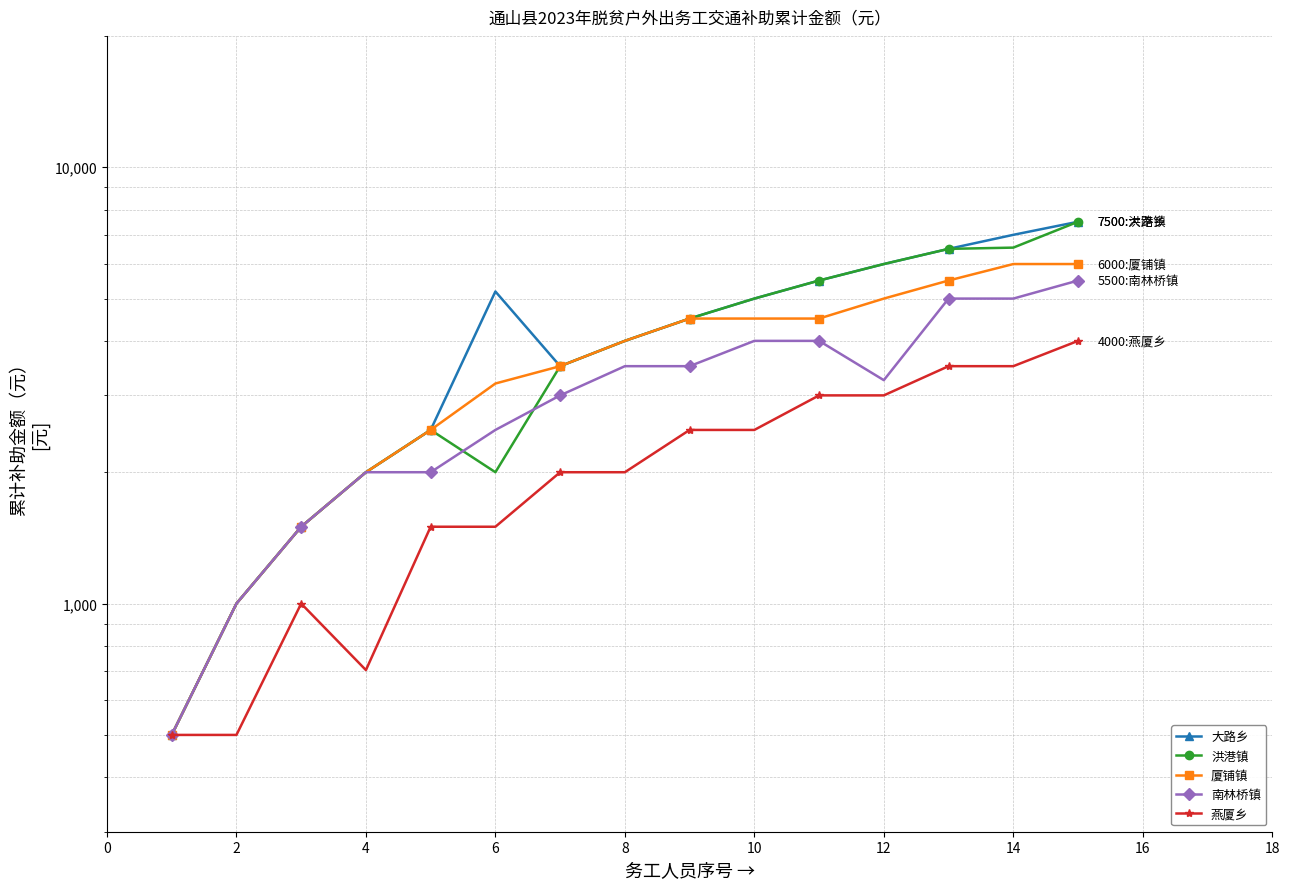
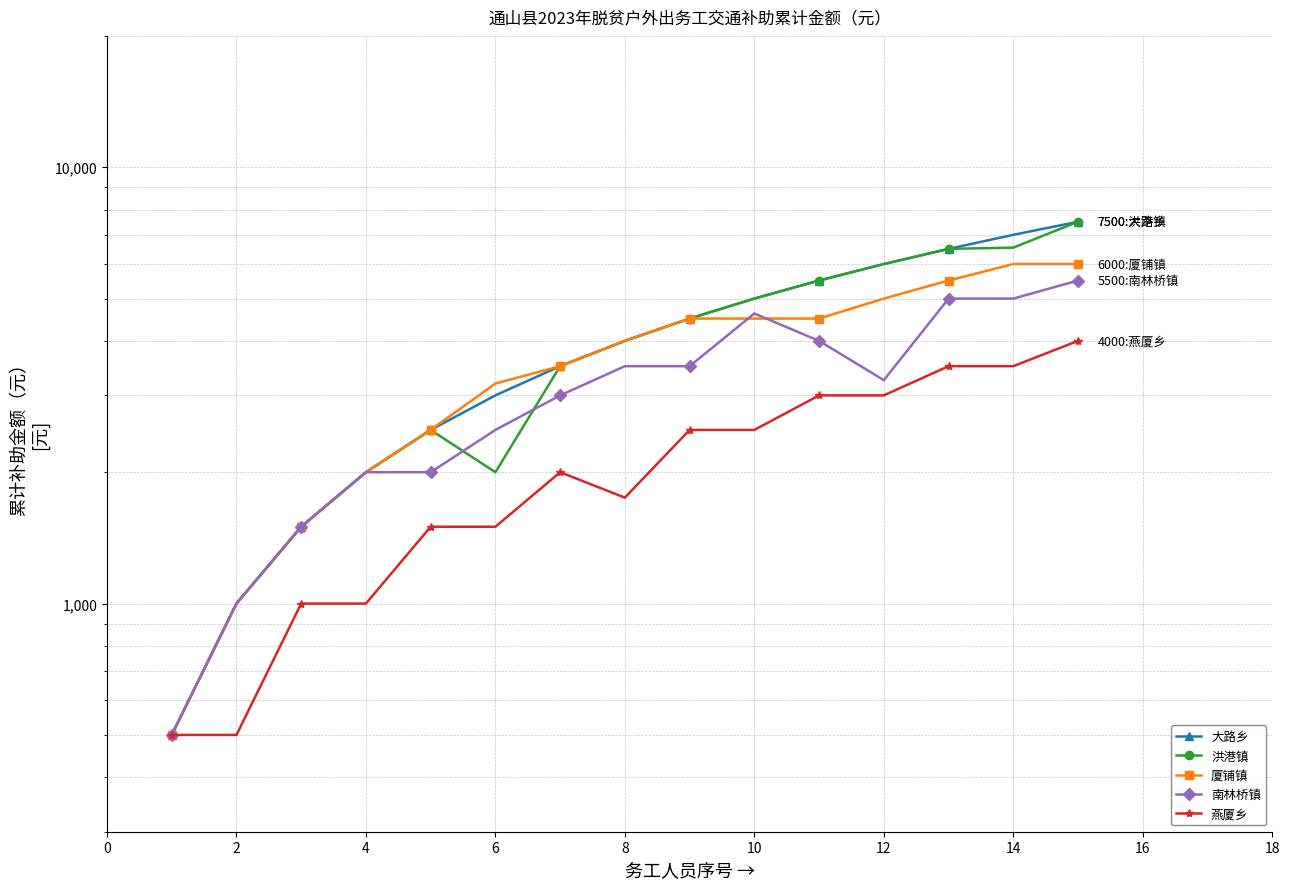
  {
    "大路乡": {
-     "6": "5,200",
+     "6": "3,000",
      "14": "7,000"
    },
    "洪港镇": {
      "6": "2,000",
      "14": "6,500"
    },
    "厦铺镇": {
      "6": "3,200",
      "10": "4,500",
      "12": "5,000",
      "14": "6,000"
    },
    "南林桥镇": {
      "6": "2,500",
      "8": "3,500",
-     "10": "4,000",
+     "10": "4,600",
      "12": "3,300",
      "14": "5,000"
    },
    "燕厦乡": {
      "2": "500",
-     "4": "700",
+     "4": "1,000",
      "6": "1,500",
-     "8": "2,000",
+     "8": "1,750",
      "10": "2,500",
      "12": "3,000",
      "14": "3,500"
    }
  }
